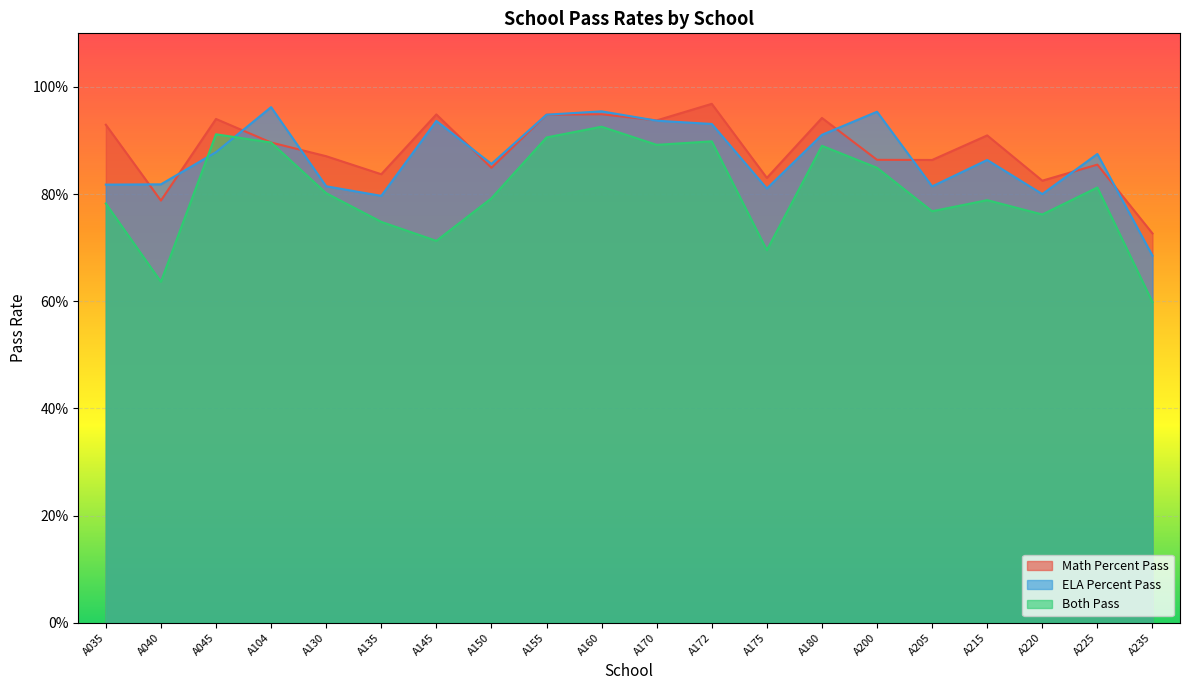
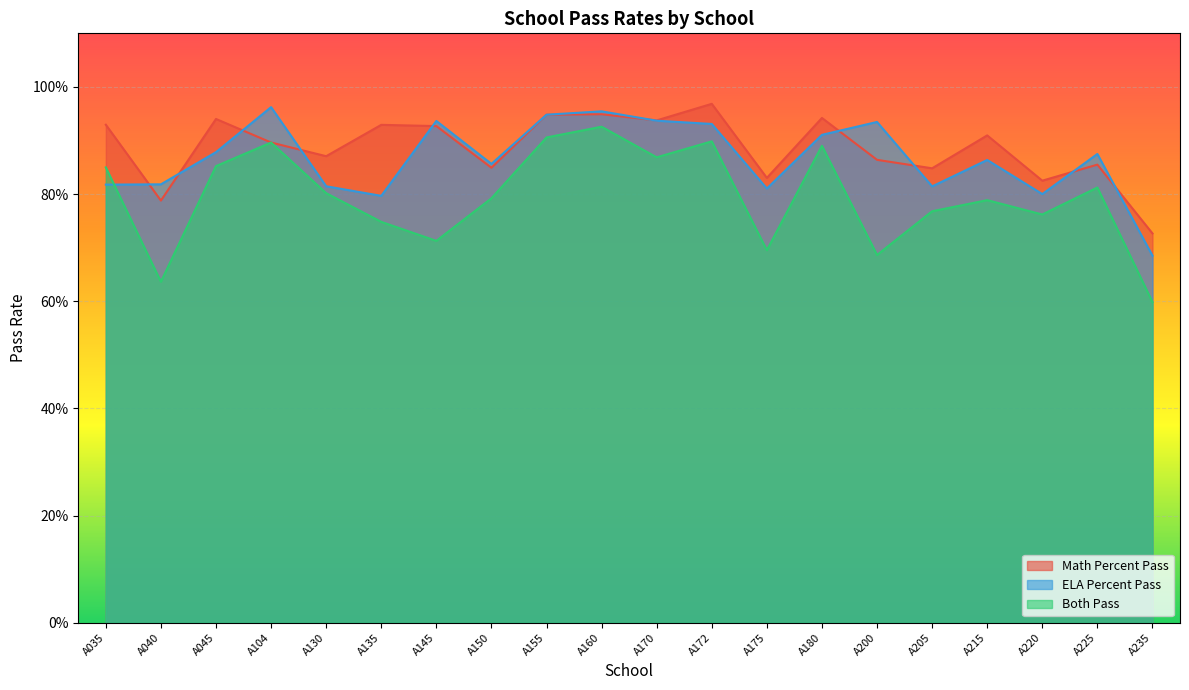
  {
    "Math Percent Pass": {
      "A035": "93%",
      "A040": "79%",
      "A045": "94%",
      "A130": "87%",
-     "A135": "84%",
-     "A145": "95%",
+     "A135": "93%",
+     "A145": "93%",
      "A150": "85%",
      "A160": "95%",
      "A172": "97%",
      "A175": "83%",
      "A180": "94%",
      "A200": "86%",
-     "A205": "86%",
+     "A205": "85%",
      "A215": "91%",
      "A220": "82%",
      "A225": "85%",
      "A235": "73%"
    },
    "ELA Percent Pass": {
      "A035": "82%",
      "A040": "82%",
      "A045": "88%",
      "A104": "96%",
      "A130": "81%",
      "A135": "80%",
      "A145": "94%",
      "A150": "86%",
      "A160": "95%",
      "A172": "93%",
      "A175": "81%",
      "A180": "91%",
-     "A200": "95%",
+     "A200": "93%",
      "A205": "81%",
      "A215": "86%",
      "A220": "80%",
      "A225": "87%",
      "A235": "69%"
    },
    "Both Pass": {
-     "A035": "78%",
+     "A035": "85%",
      "A040": "64%",
-     "A045": "91%",
+     "A045": "85%",
      "A130": "80%",
      "A135": "75%",
      "A145": "71%",
      "A150": "79%",
      "A155": "91%",
      "A160": "93%",
-     "A170": "89%",
+     "A170": "87%",
      "A172": "90%",
      "A175": "70%",
      "A180": "89%",
-     "A200": "85%",
+     "A200": "69%",
      "A205": "77%",
      "A215": "79%",
      "A220": "76%",
      "A225": "81%",
      "A235": "60%"
    }
  }
